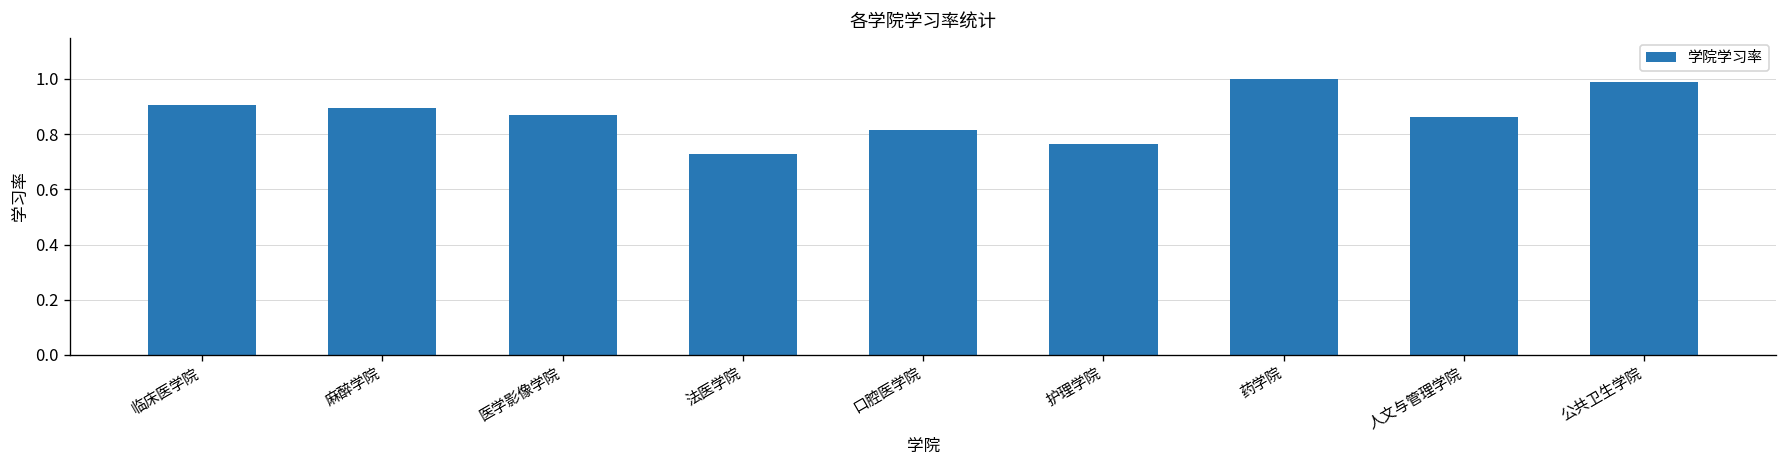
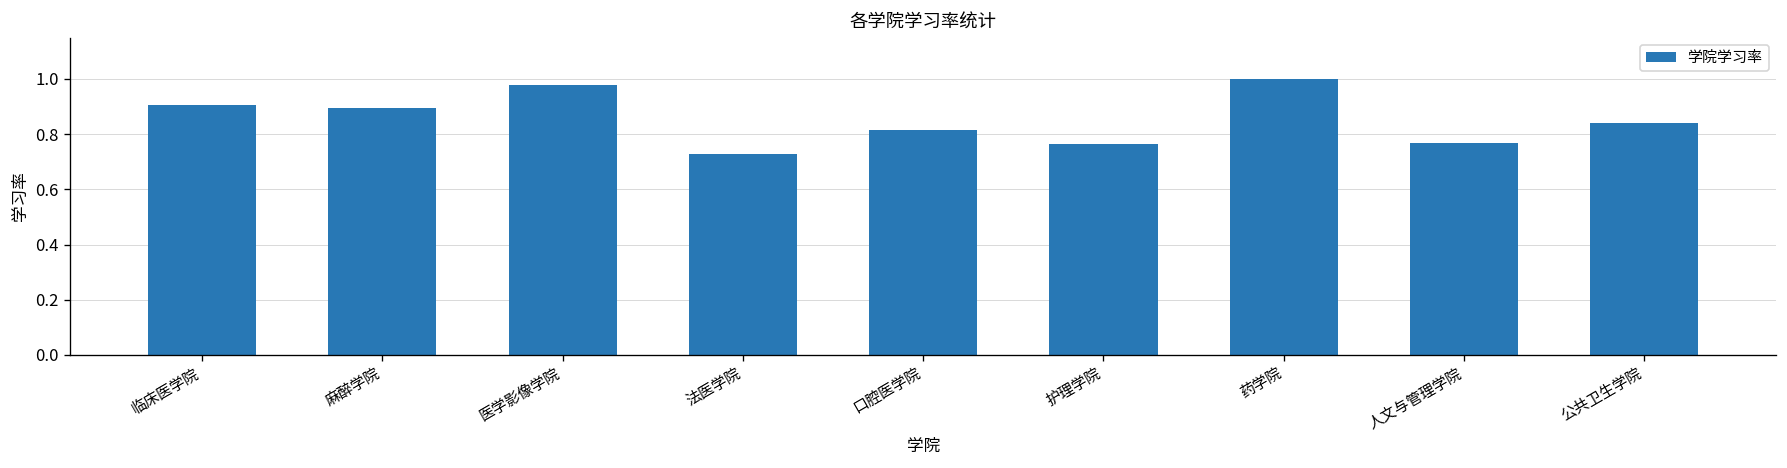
  {
    "临床医学院": 0.91,
    "麻醉学院": 0.89,
-   "医学影像学院": 0.87,
+   "医学影像学院": 0.98,
    "法医学院": 0.73,
    "口腔医学院": 0.81,
    "护理学院": 0.76,
    "药学院": 1.00,
-   "人文与管理学院": 0.86,
-   "公共卫生学院": 0.99
+   "人文与管理学院": 0.77,
+   "公共卫生学院": 0.84
  }
